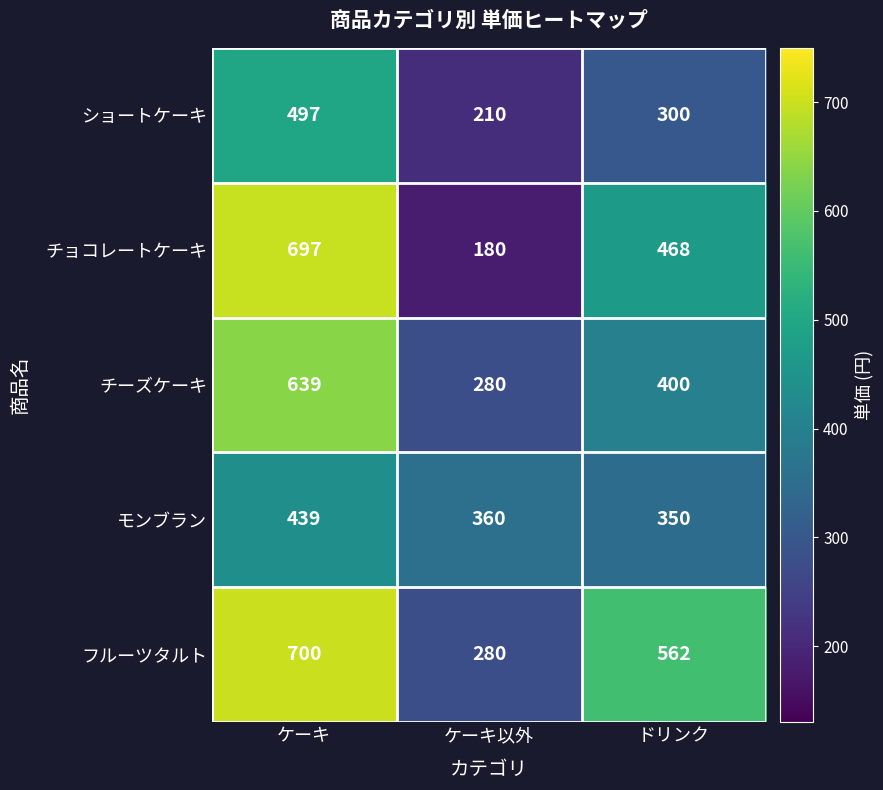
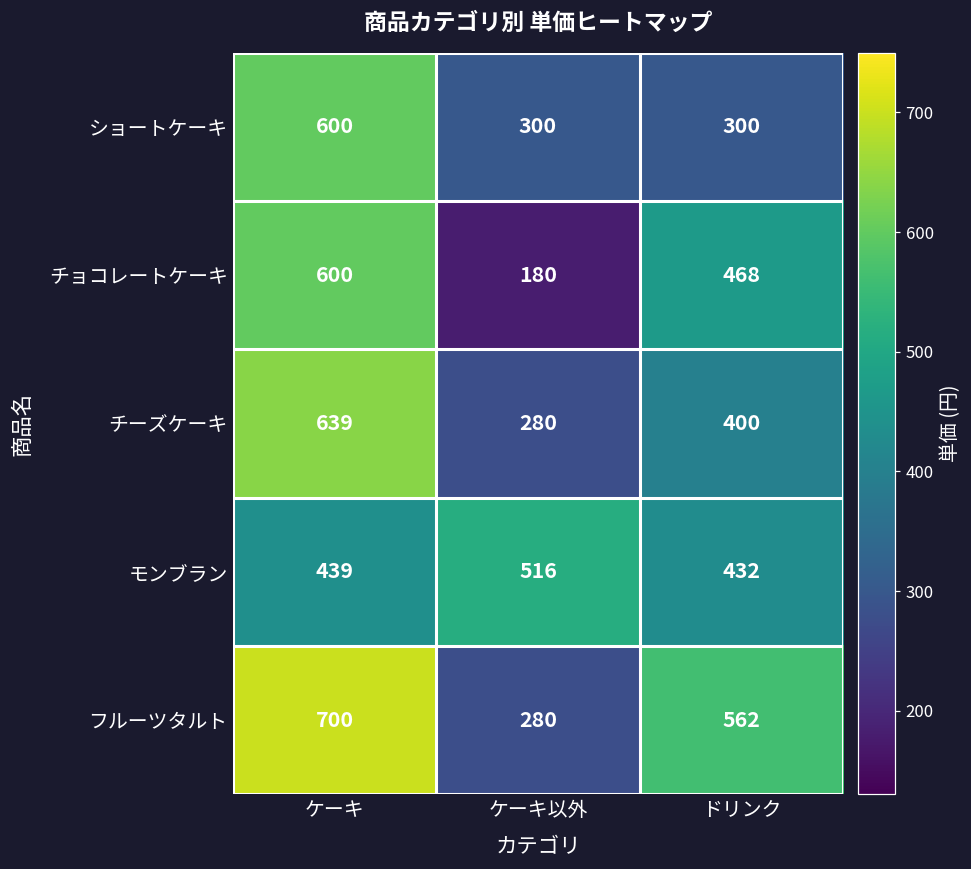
  {
    "ショートケーキ": {
-     "ケーキ": 497,
-     "ケーキ以外": 210,
+     "ケーキ": 600,
+     "ケーキ以外": 300,
      "ドリンク": 300
    },
    "チョコレートケーキ": {
-     "ケーキ": 697,
+     "ケーキ": 600,
      "ケーキ以外": 180,
      "ドリンク": 468
    },
    "チーズケーキ": {
      "ケーキ": 639,
      "ケーキ以外": 280,
      "ドリンク": 400
    },
    "モンブラン": {
      "ケーキ": 439,
-     "ケーキ以外": 360,
-     "ドリンク": 350
+     "ケーキ以外": 516,
+     "ドリンク": 432
    },
    "フルーツタルト": {
      "ケーキ": 700,
      "ケーキ以外": 280,
      "ドリンク": 562
    }
  }
